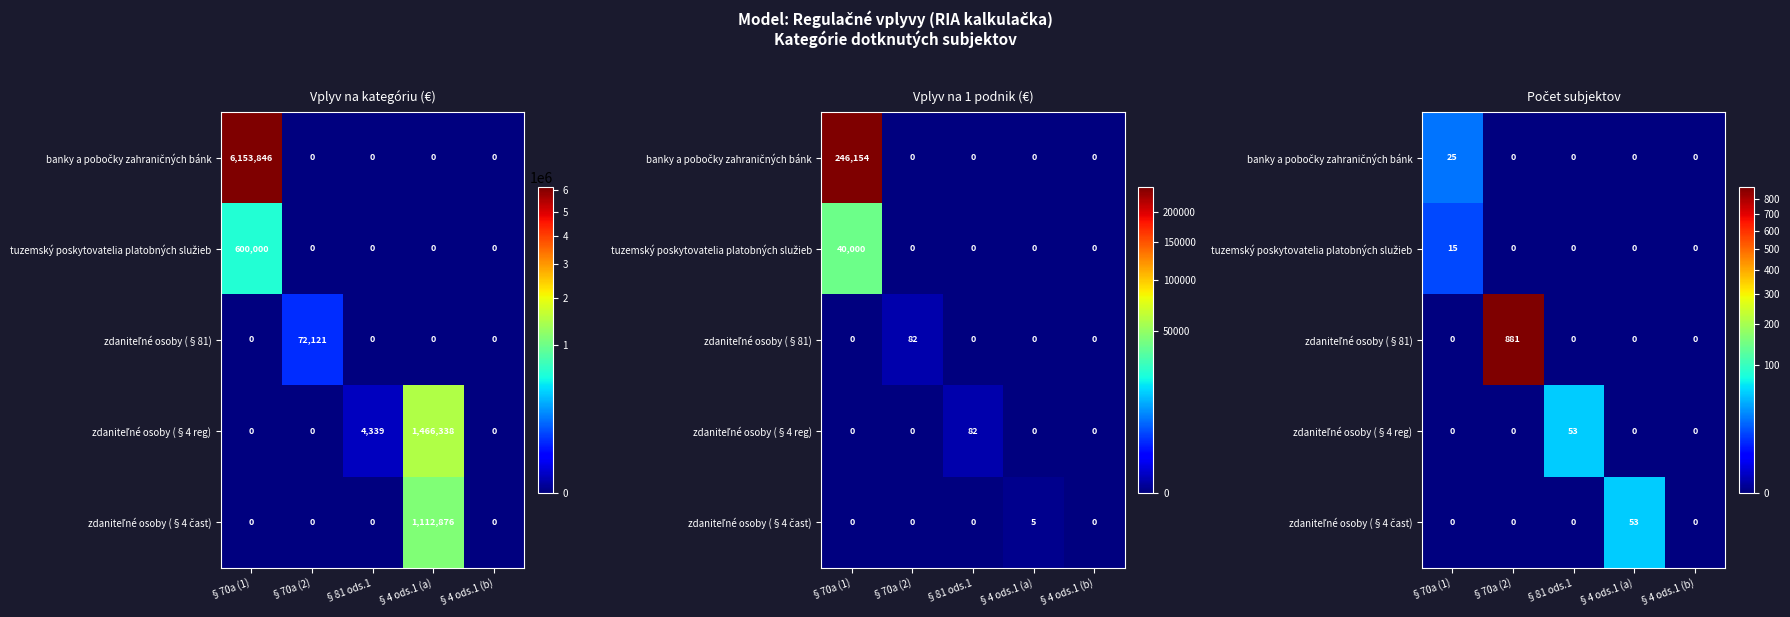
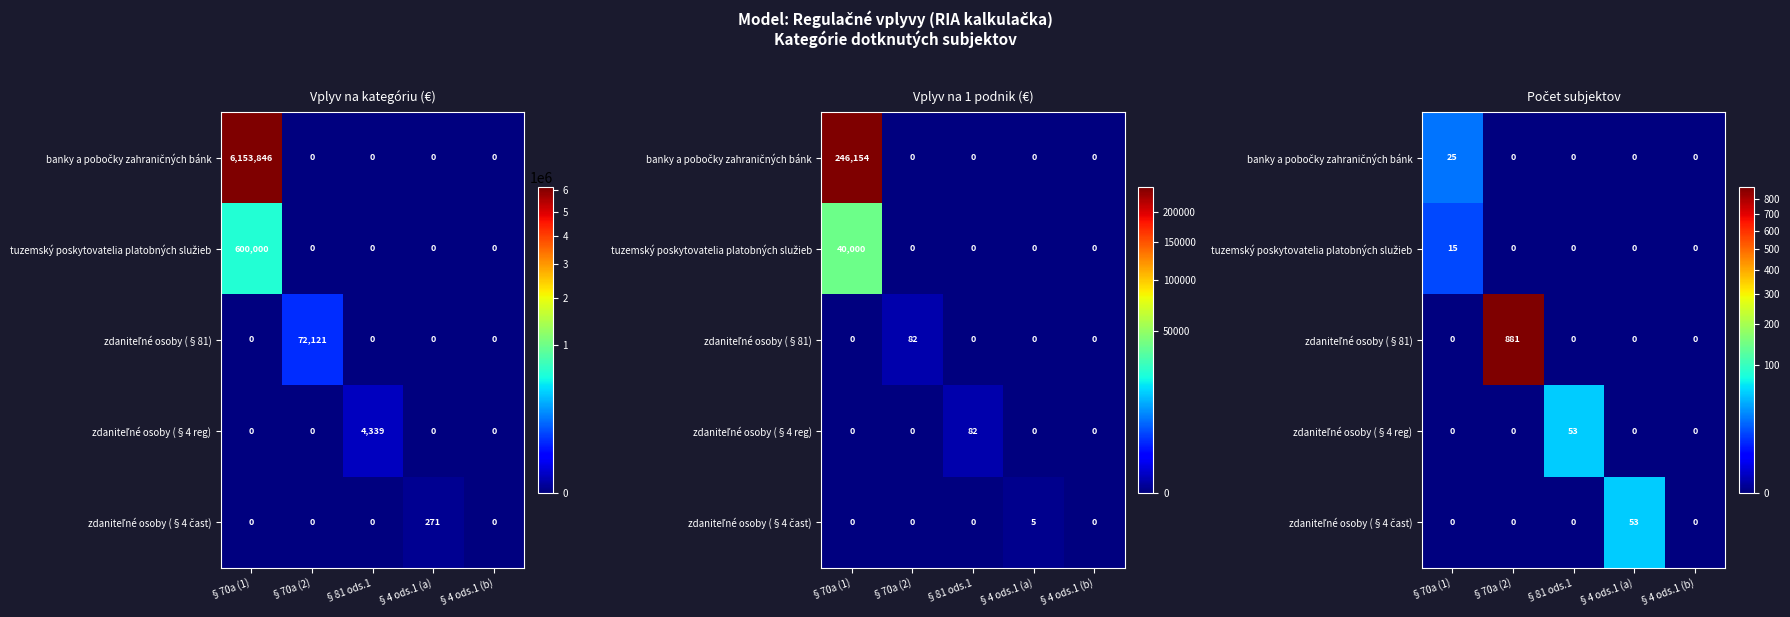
  {
    "Vplyv na kategóriu (€)": {
      "banky a pobočky zahraničných bánk": {
        "§70a (1)": "6,153,846",
        "§70a (2)": "0",
        "§81 ods.1": "0",
        "§4 ods.1 (a)": "0",
        "§4 ods.1 (b)": "0"
      },
      "tuzemský poskytovatelia platobných služieb": {
        "§70a (1)": "600,000",
        "§70a (2)": "0",
        "§81 ods.1": "0",
        "§4 ods.1 (a)": "0",
        "§4 ods.1 (b)": "0"
      },
      "zdaniteľné osoby (§81)": {
        "§70a (1)": "0",
        "§70a (2)": "72,121",
        "§81 ods.1": "0",
        "§4 ods.1 (a)": "0",
        "§4 ods.1 (b)": "0"
      },
      "zdaniteľné osoby (§4 reg)": {
        "§70a (1)": "0",
        "§70a (2)": "0",
        "§81 ods.1": "4,339",
-       "§4 ods.1 (a)": "1,466,338",
+       "§4 ods.1 (a)": "0",
        "§4 ods.1 (b)": "0"
      },
      "zdaniteľné osoby (§4 čast)": {
        "§70a (1)": "0",
        "§70a (2)": "0",
        "§81 ods.1": "0",
-       "§4 ods.1 (a)": "1,112,876",
+       "§4 ods.1 (a)": "271",
        "§4 ods.1 (b)": "0"
      }
    },
    "Vplyv na 1 podnik (€)": {
      "banky a pobočky zahraničných bánk": {
        "§70a (1)": "246,154",
        "§70a (2)": "0",
        "§81 ods.1": "0",
        "§4 ods.1 (a)": "0",
        "§4 ods.1 (b)": "0"
      },
      "tuzemský poskytovatelia platobných služieb": {
        "§70a (1)": "40,000",
        "§70a (2)": "0",
        "§81 ods.1": "0",
        "§4 ods.1 (a)": "0",
        "§4 ods.1 (b)": "0"
      },
      "zdaniteľné osoby (§81)": {
        "§70a (1)": "0",
        "§70a (2)": "82",
        "§81 ods.1": "0",
        "§4 ods.1 (a)": "0",
        "§4 ods.1 (b)": "0"
      },
      "zdaniteľné osoby (§4 reg)": {
        "§70a (1)": "0",
        "§70a (2)": "0",
        "§81 ods.1": "82",
        "§4 ods.1 (a)": "0",
        "§4 ods.1 (b)": "0"
      },
      "zdaniteľné osoby (§4 čast)": {
        "§70a (1)": "0",
        "§70a (2)": "0",
        "§81 ods.1": "0",
        "§4 ods.1 (a)": "5",
        "§4 ods.1 (b)": "0"
      }
    },
    "Počet subjektov": {
      "banky a pobočky zahraničných bánk": {
        "§70a (1)": "25",
        "§70a (2)": "0",
        "§81 ods.1": "0",
        "§4 ods.1 (a)": "0",
        "§4 ods.1 (b)": "0"
      },
      "tuzemský poskytovatelia platobných služieb": {
        "§70a (1)": "15",
        "§70a (2)": "0",
        "§81 ods.1": "0",
        "§4 ods.1 (a)": "0",
        "§4 ods.1 (b)": "0"
      },
      "zdaniteľné osoby (§81)": {
        "§70a (1)": "0",
        "§70a (2)": "881",
        "§81 ods.1": "0",
        "§4 ods.1 (a)": "0",
        "§4 ods.1 (b)": "0"
      },
      "zdaniteľné osoby (§4 reg)": {
        "§70a (1)": "0",
        "§70a (2)": "0",
        "§81 ods.1": "53",
        "§4 ods.1 (a)": "0",
        "§4 ods.1 (b)": "0"
      },
      "zdaniteľné osoby (§4 čast)": {
        "§70a (1)": "0",
        "§70a (2)": "0",
        "§81 ods.1": "0",
        "§4 ods.1 (a)": "53",
        "§4 ods.1 (b)": "0"
      }
    }
  }
